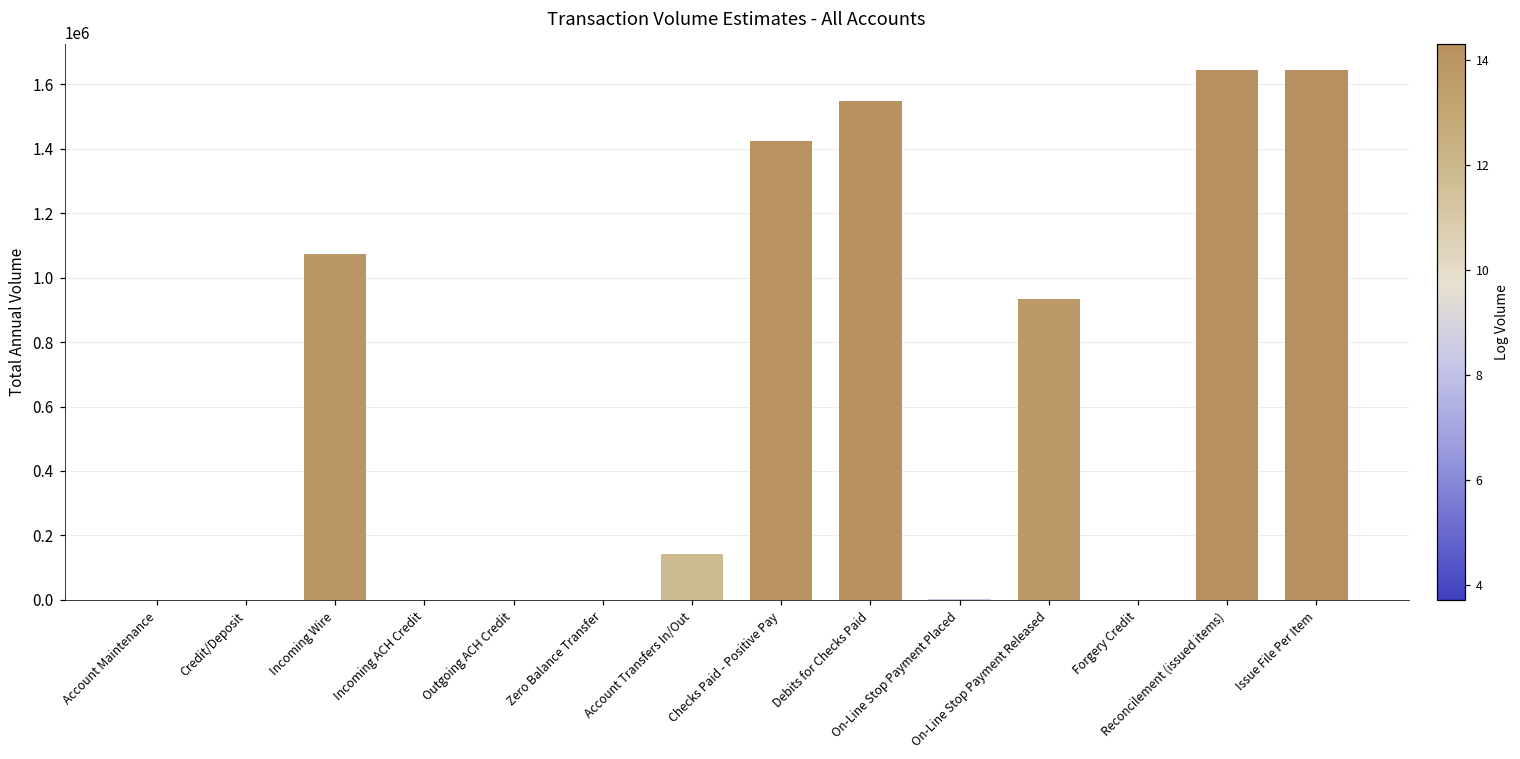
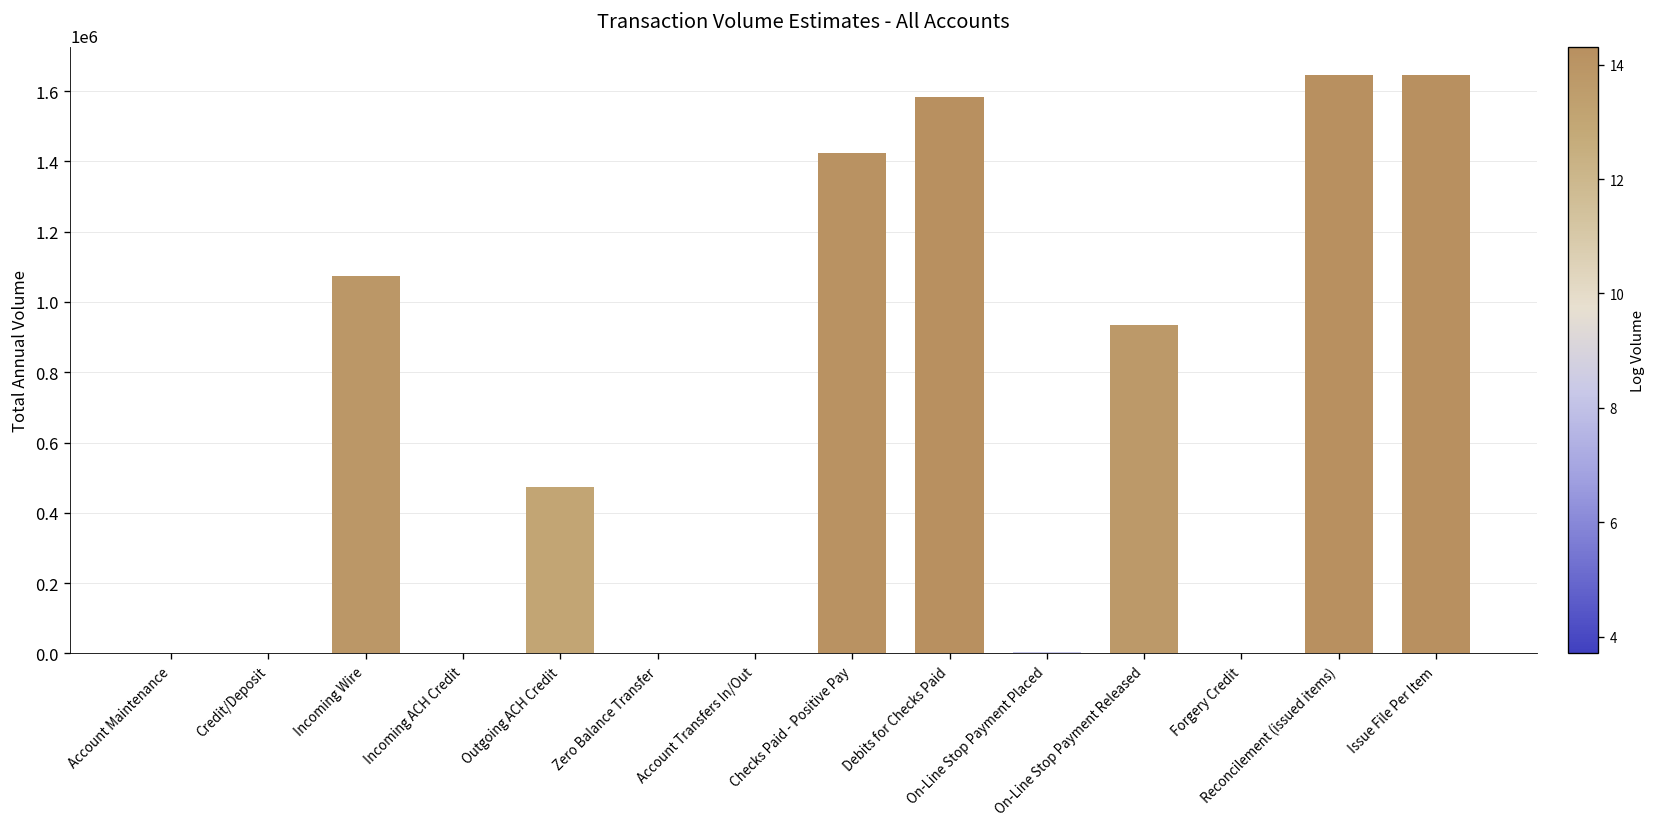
  {
    "Incoming Wire": 1070000,
-   "Outgoing ACH Credit": 0,
-   "Account Transfers In/Out": 140000,
+   "Outgoing ACH Credit": 470000,
+   "Account Transfers In/Out": 0,
    "Checks Paid - Positive Pay": 1420000,
-   "Debits for Checks Paid": 1550000,
+   "Debits for Checks Paid": 1580000,
    "On-Line Stop Payment Released": 930000,
    "Reconcilement (issued items)": 1640000,
    "Issue File Per Item": 1640000
  }
